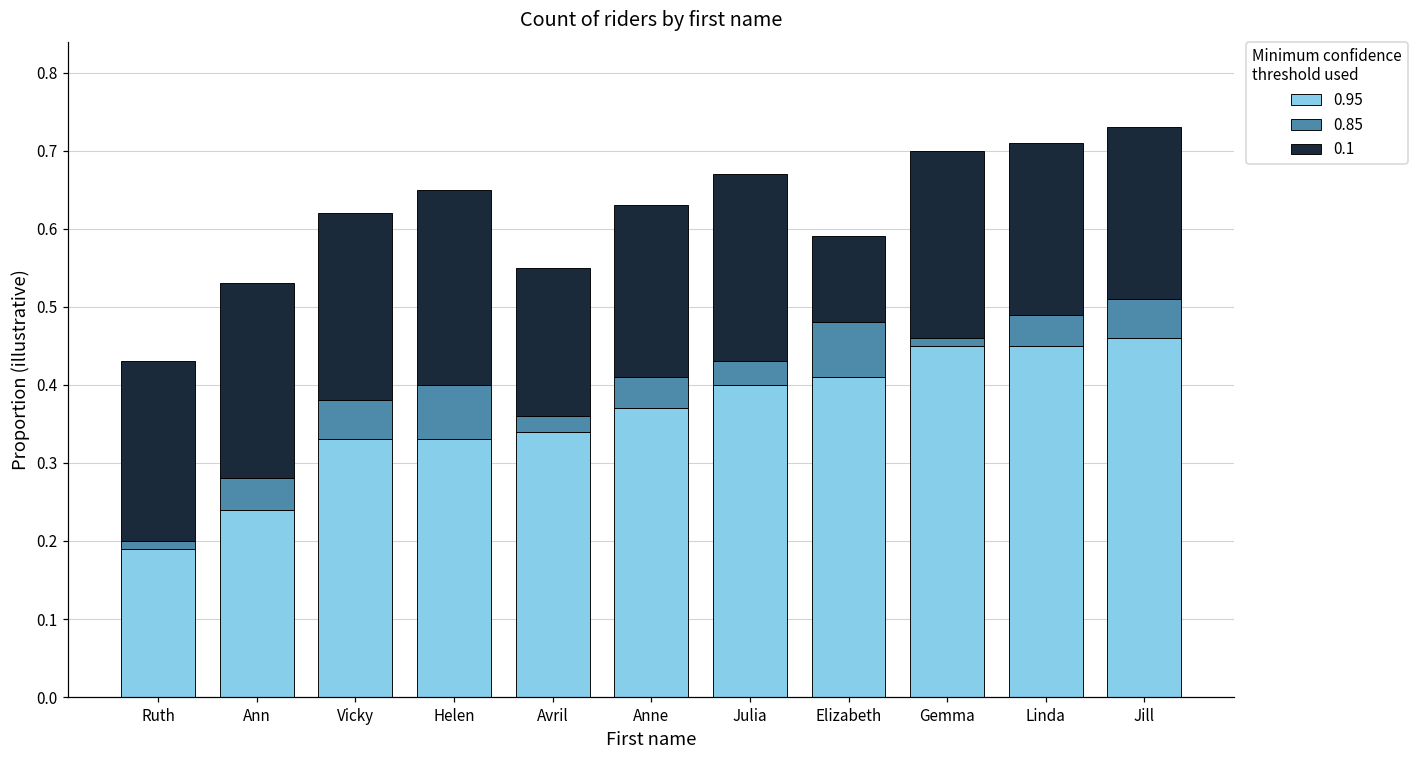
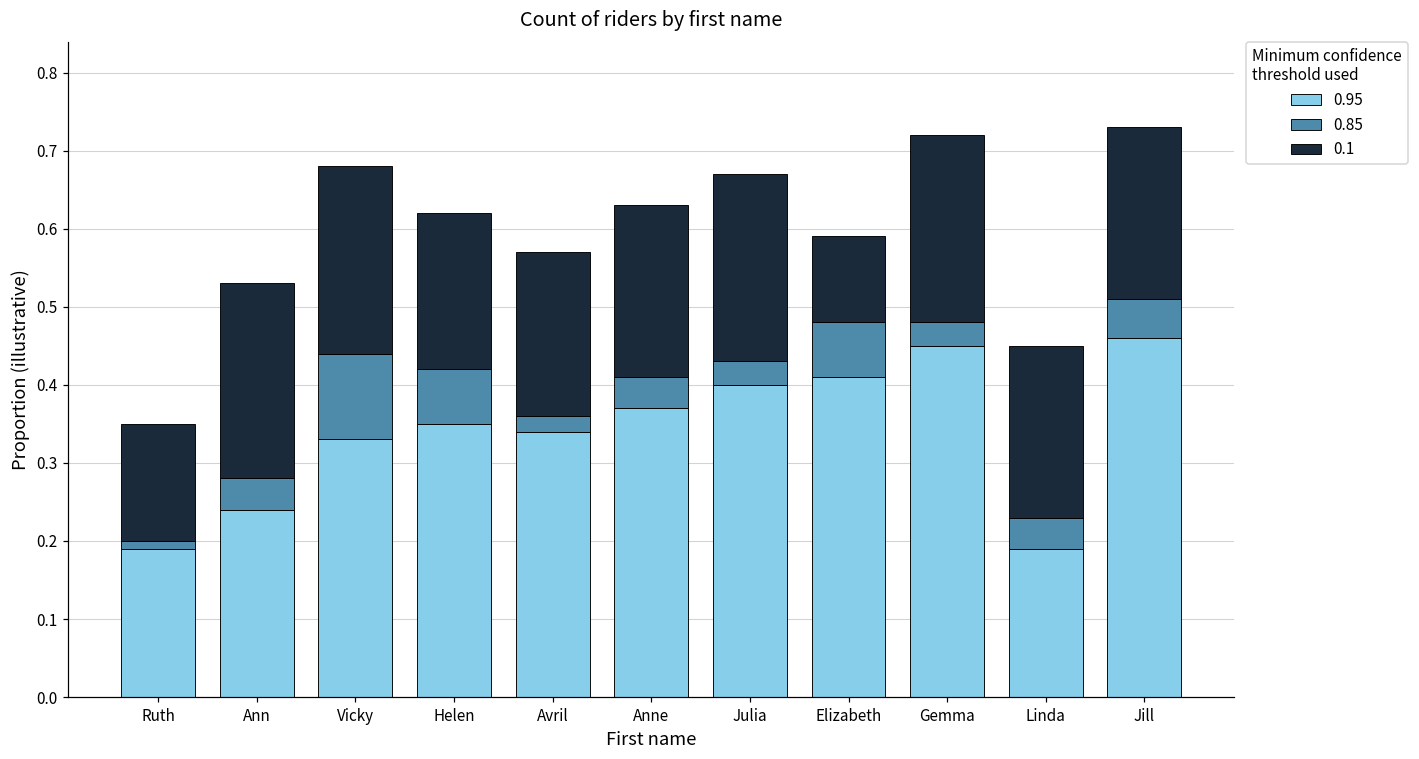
  {
    "0.95": {
      "Ruth": 0.19,
      "Ann": 0.24,
      "Vicky": 0.33,
-     "Helen": 0.33,
+     "Helen": 0.35,
      "Avril": 0.34,
      "Anne": 0.37,
      "Julia": 0.40,
      "Elizabeth": 0.41,
      "Gemma": 0.45,
-     "Linda": 0.45,
+     "Linda": 0.19,
      "Jill": 0.46
    },
    "0.85": {
      "Ruth": 0.01,
      "Ann": 0.04,
-     "Vicky": 0.05,
+     "Vicky": 0.11,
      "Helen": 0.07,
      "Avril": 0.02,
      "Anne": 0.04,
      "Julia": 0.03,
      "Elizabeth": 0.07,
-     "Gemma": 0.01,
+     "Gemma": 0.03,
      "Linda": 0.04,
      "Jill": 0.05
    },
    "0.1": {
-     "Ruth": 0.23,
+     "Ruth": 0.15,
      "Ann": 0.25,
      "Vicky": 0.24,
-     "Helen": 0.25,
-     "Avril": 0.19,
+     "Helen": 0.20,
+     "Avril": 0.21,
      "Anne": 0.22,
      "Julia": 0.24,
      "Elizabeth": 0.11,
      "Gemma": 0.24,
      "Linda": 0.22,
      "Jill": 0.22
    }
  }
